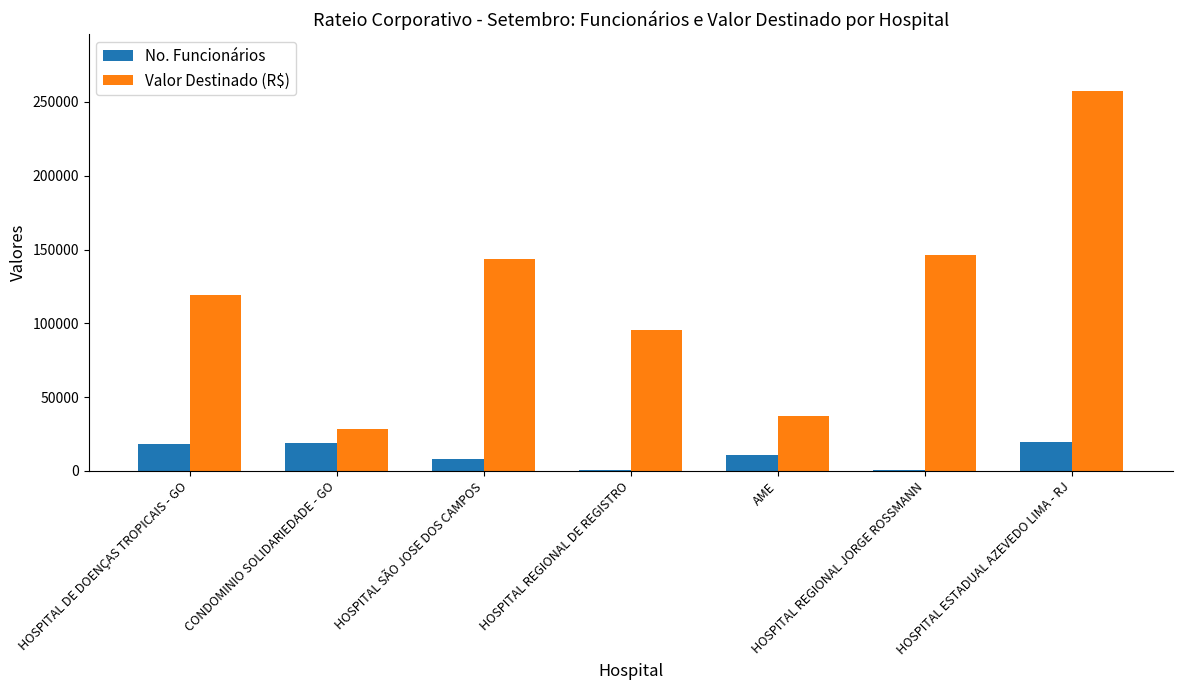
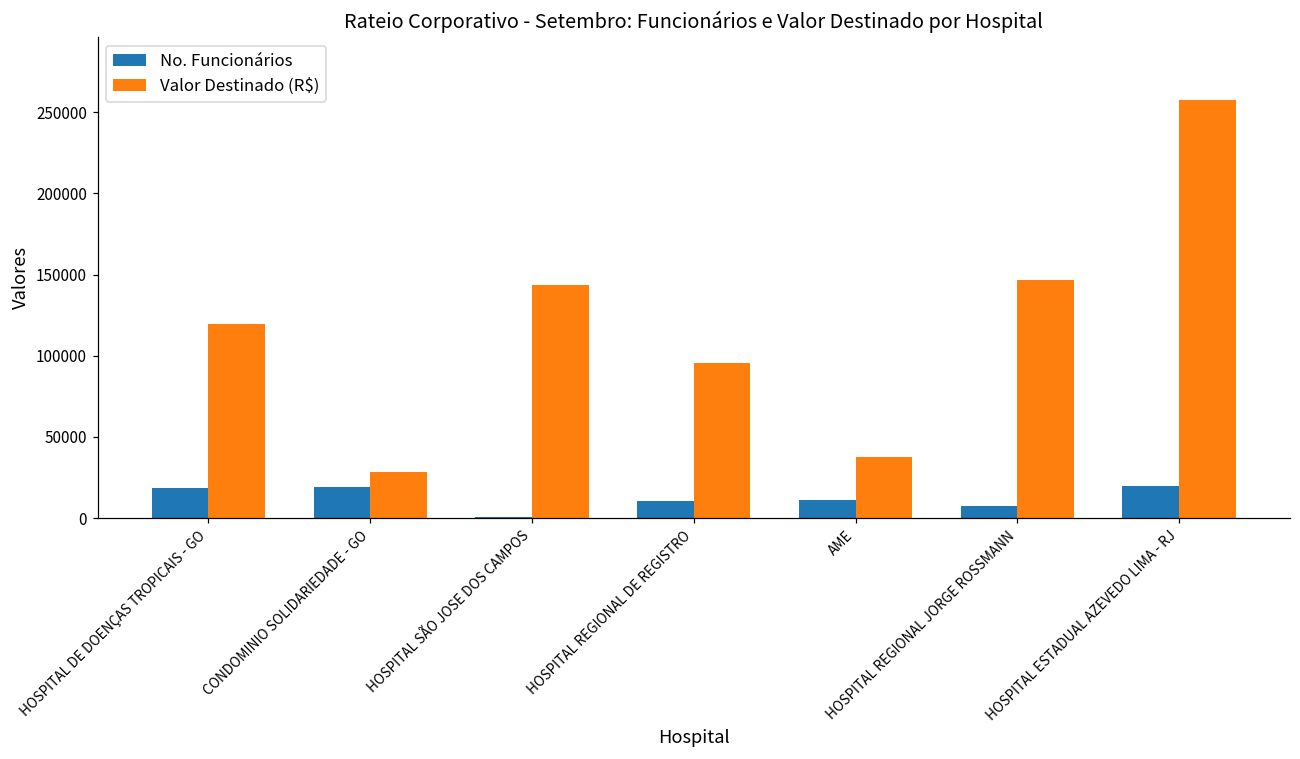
  {
    "No. Funcionários": {
      "HOSPITAL DE DOENÇAS TROPICAIS - GO": 19000,
      "CONDOMINIO SOLIDARIEDADE - GO": 19000,
-     "HOSPITAL SÃO JOSE DOS CAMPOS": 8000,
-     "HOSPITAL REGIONAL DE REGISTRO": 0,
+     "HOSPITAL SÃO JOSE DOS CAMPOS": 1000,
+     "HOSPITAL REGIONAL DE REGISTRO": 10000,
      "AME": 11000,
-     "HOSPITAL REGIONAL JORGE ROSSMANN": 1000,
+     "HOSPITAL REGIONAL JORGE ROSSMANN": 7000,
      "HOSPITAL ESTADUAL AZEVEDO LIMA - RJ": 20000
    },
    "Valor Destinado (R$)": {
      "HOSPITAL DE DOENÇAS TROPICAIS - GO": 119000,
      "CONDOMINIO SOLIDARIEDADE - GO": 28000,
      "HOSPITAL SÃO JOSE DOS CAMPOS": 143000,
      "HOSPITAL REGIONAL DE REGISTRO": 96000,
      "AME": 37000,
      "HOSPITAL REGIONAL JORGE ROSSMANN": 147000,
      "HOSPITAL ESTADUAL AZEVEDO LIMA - RJ": 257000
    }
  }
